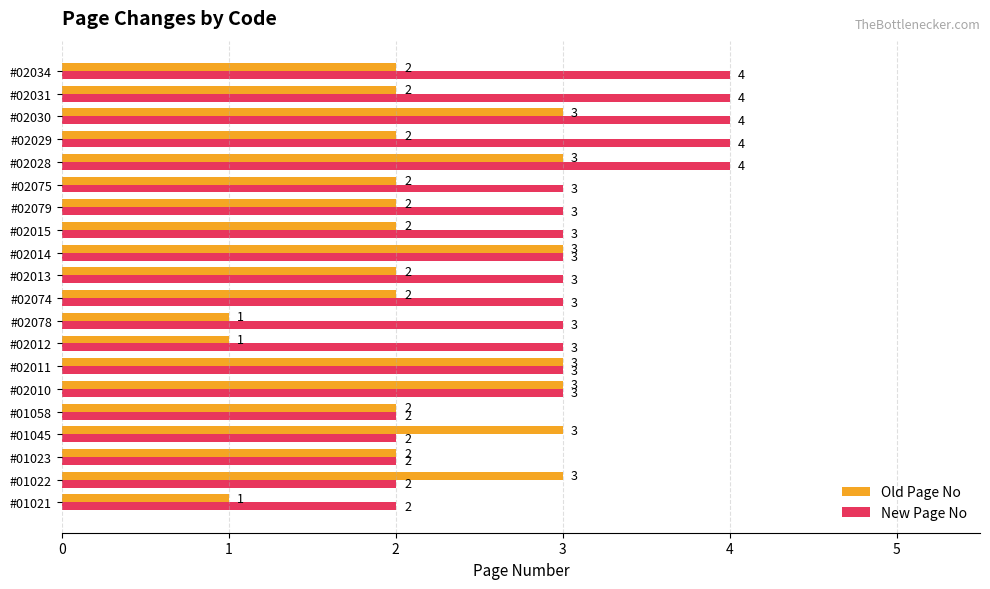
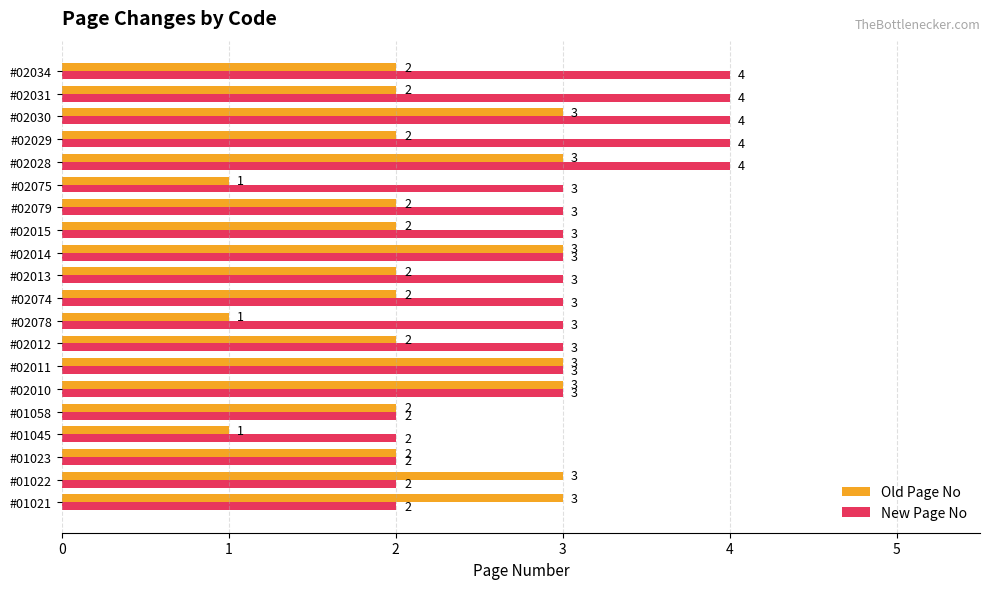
  {
    "Old Page No": {
      "#02034": 2,
      "#02031": 2,
      "#02030": 3,
      "#02029": 2,
      "#02028": 3,
-     "#02075": 2,
+     "#02075": 1,
      "#02079": 2,
      "#02015": 2,
      "#02013": 2,
      "#02074": 2,
      "#02078": 1,
-     "#02012": 1,
-     "#01045": 3,
+     "#02012": 2,
+     "#01045": 1,
      "#01022": 3,
-     "#01021": 1
+     "#01021": 3
    },
    "New Page No": {
      "#02034": 4,
      "#02031": 4,
      "#02030": 4,
      "#02029": 4,
      "#02028": 4,
      "#02075": 3,
      "#02079": 3,
      "#02015": 3,
      "#02013": 3,
      "#02074": 3,
      "#02078": 3,
      "#02012": 3,
      "#01045": 2,
      "#01022": 2,
      "#01021": 2
    }
  }
